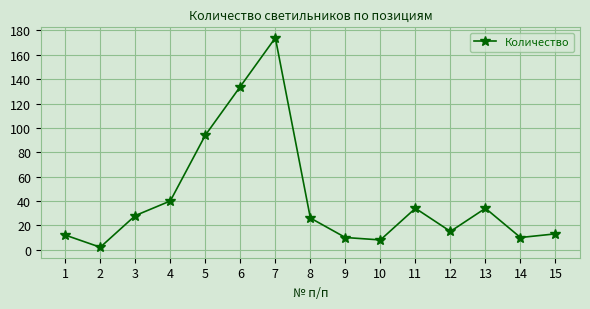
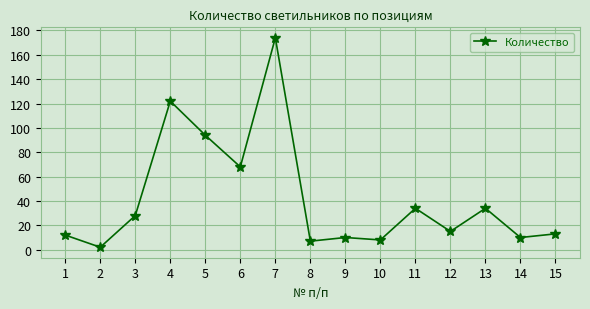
  {
    "1": 12,
    "2": 2,
    "3": 28,
-   "4": 40,
+   "4": 122,
    "5": 94,
-   "6": 134,
+   "6": 68,
    "7": 174,
-   "8": 26,
+   "8": 7,
    "9": 10,
    "10": 8,
    "11": 34,
    "12": 15,
    "13": 34,
    "14": 10,
    "15": 13
  }
